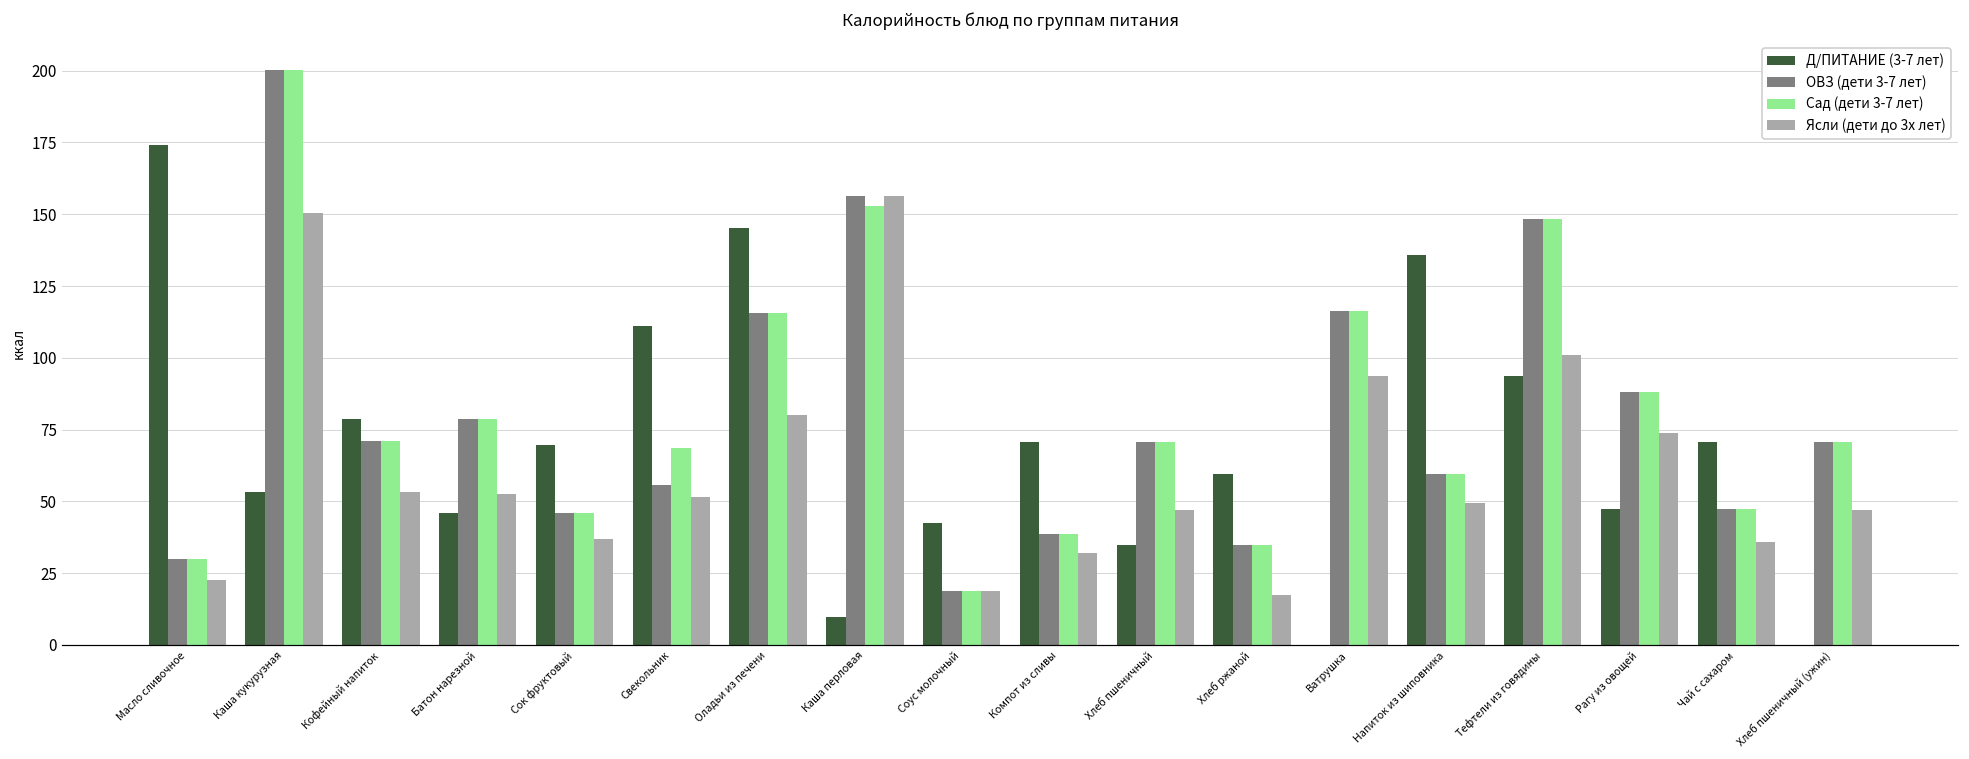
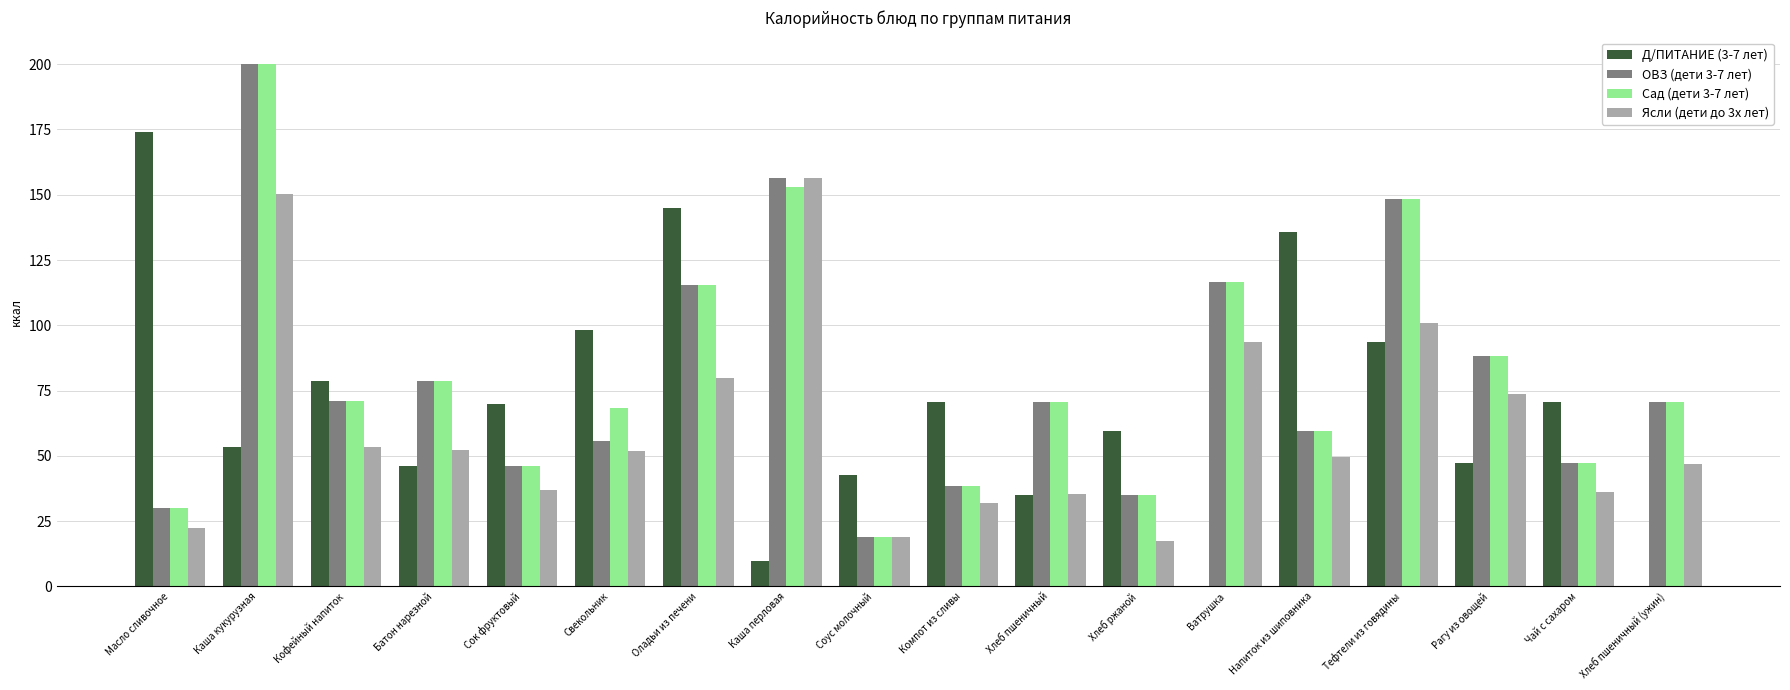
  {
    "Д/ПИТАНИЕ (3-7 лет)": {
      "Масло сливочное": 174,
      "Каша кукурузная": 53,
      "Кофейный напиток": 79,
      "Батон нарезной": 46,
      "Сок фруктовый": 70,
-     "Свекольник": 111,
+     "Свекольник": 98,
      "Оладьи из печени": 145,
      "Каша перловая": 10,
      "Соус молочный": 43,
      "Компот из сливы": 71,
      "Хлеб пшеничный": 35,
      "Хлеб ржаной": 60,
      "Ватрушка": 0,
      "Напиток из шиповника": 136,
      "Тефтели из говядины": 94,
      "Рагу из овощей": 47,
      "Чай с сахаром": 71,
      "Хлеб пшеничный (ужин)": 0
    },
    "ОВЗ (дети 3-7 лет)": {
      "Масло сливочное": 30,
      "Каша кукурузная": 200,
      "Кофейный напиток": 71,
      "Батон нарезной": 79,
      "Сок фруктовый": 46,
      "Свекольник": 56,
      "Оладьи из печени": 115,
      "Каша перловая": 156,
      "Соус молочный": 19,
      "Компот из сливы": 38,
      "Хлеб пшеничный": 71,
      "Хлеб ржаной": 35,
      "Ватрушка": 116,
      "Напиток из шиповника": 60,
      "Тефтели из говядины": 148,
      "Рагу из овощей": 88,
      "Чай с сахаром": 47,
      "Хлеб пшеничный (ужин)": 71
    },
    "Сад (дети 3-7 лет)": {
      "Масло сливочное": 30,
      "Каша кукурузная": 200,
      "Кофейный напиток": 71,
      "Батон нарезной": 79,
      "Сок фруктовый": 46,
      "Свекольник": 68,
      "Оладьи из печени": 115,
      "Каша перловая": 153,
      "Соус молочный": 19,
      "Компот из сливы": 38,
      "Хлеб пшеничный": 71,
      "Хлеб ржаной": 35,
      "Ватрушка": 116,
      "Напиток из шиповника": 60,
      "Тефтели из говядины": 148,
      "Рагу из овощей": 88,
      "Чай с сахаром": 47,
      "Хлеб пшеничный (ужин)": 71
    },
    "Ясли (дети до 3х лет)": {
      "Масло сливочное": 22,
      "Каша кукурузная": 150,
      "Кофейный напиток": 53,
      "Батон нарезной": 52,
      "Сок фруктовый": 37,
      "Свекольник": 52,
      "Оладьи из печени": 80,
      "Каша перловая": 156,
      "Соус молочный": 19,
      "Компот из сливы": 32,
-     "Хлеб пшеничный": 47,
+     "Хлеб пшеничный": 35,
      "Хлеб ржаной": 17,
      "Ватрушка": 94,
      "Напиток из шиповника": 49,
      "Тефтели из говядины": 101,
      "Рагу из овощей": 74,
      "Чай с сахаром": 36,
      "Хлеб пшеничный (ужин)": 47
    }
  }
